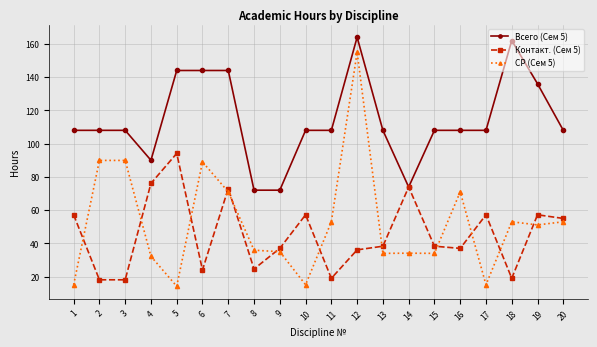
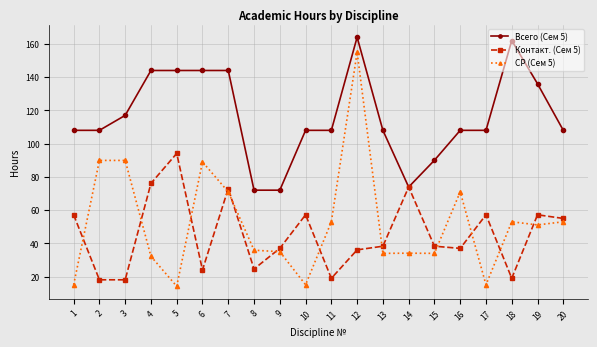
  {
    "Всего (Сем 5)": {
      "1": 108,
      "2": 108,
-     "3": 108,
-     "4": 90,
+     "3": 117,
+     "4": 144,
      "5": 144,
      "6": 144,
      "7": 144,
      "8": 72,
      "9": 72,
      "10": 108,
      "11": 108,
      "12": 164,
      "13": 108,
-     "15": 108,
+     "15": 90,
      "16": 108,
      "17": 108,
      "19": 136,
      "20": 108
    },
    "Контакт. (Сем 5)": {
      "1": 57,
      "2": 18,
      "3": 18,
      "4": 76,
      "5": 94,
      "6": 24,
      "7": 73,
      "8": 25,
      "9": 37,
      "10": 57,
      "11": 19,
      "12": 36,
      "13": 38,
      "15": 38,
      "16": 37,
      "17": 57,
      "18": 19,
      "19": 57,
      "20": 55
    },
    "СР (Сем 5)": {
      "1": 15,
      "2": 90,
      "3": 90,
      "4": 32,
      "5": 14,
      "6": 89,
      "7": 71,
      "8": 36,
      "9": 35,
      "10": 15,
      "11": 53,
      "12": 155,
      "13": 34,
      "14": 34,
      "15": 34,
      "16": 71,
      "17": 15,
      "18": 53,
      "19": 51,
      "20": 53
    }
  }
